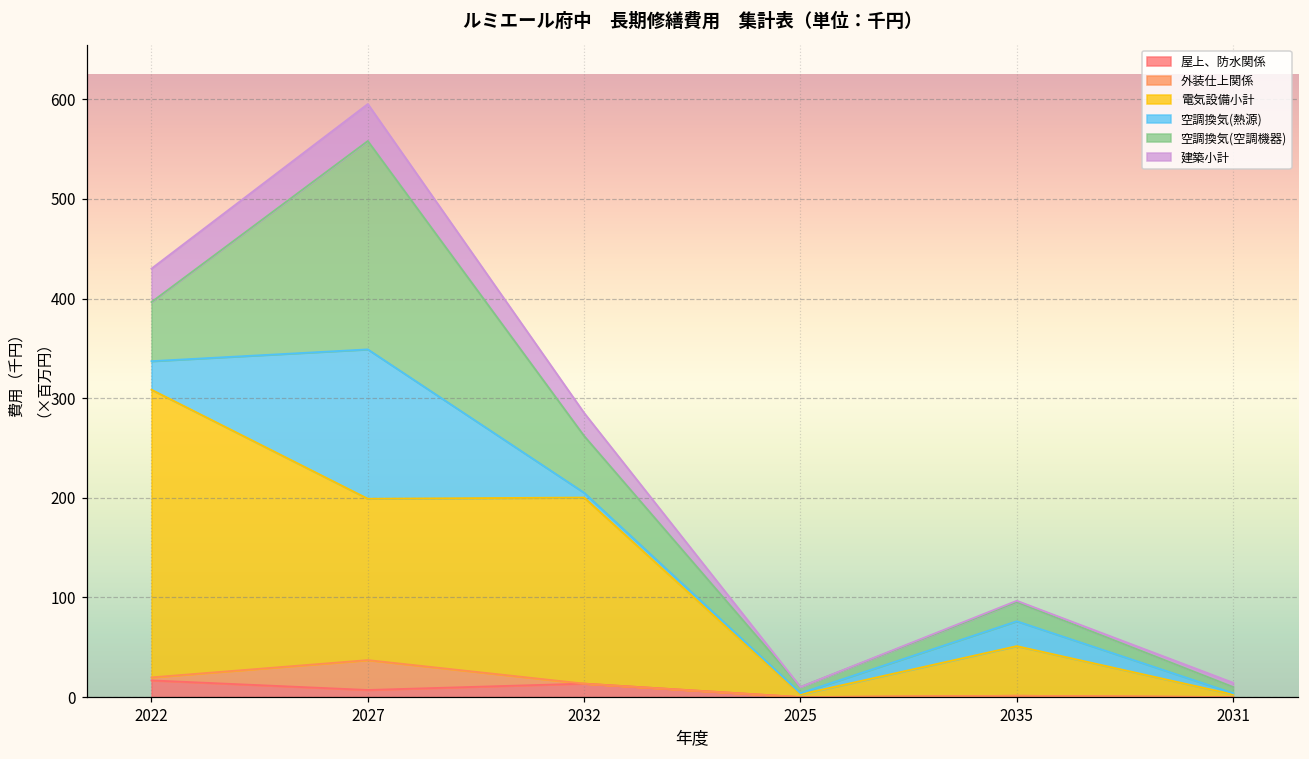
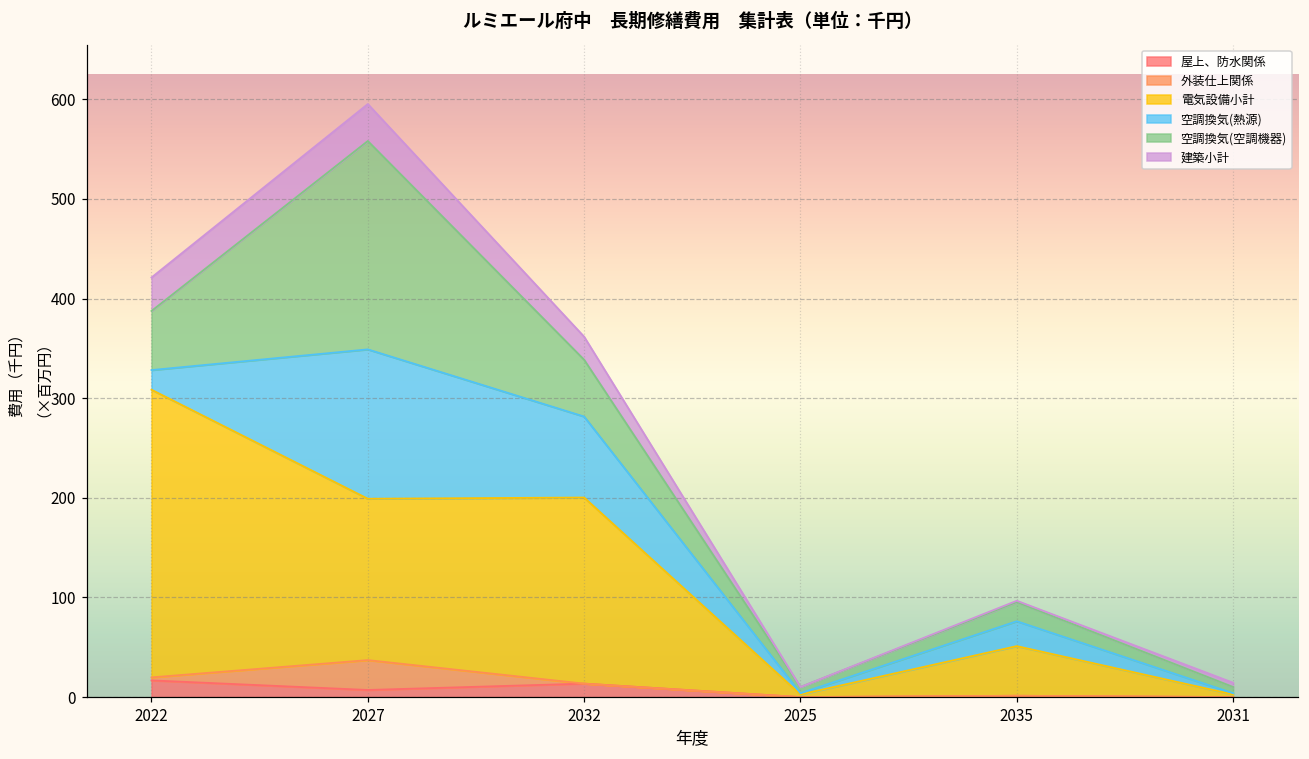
  {
    "電気設備小計": {
      "2022": 290,
      "2027": 160,
      "2032": 190,
      "2035": 50
    },
    "空調換気(熱源)": {
-     "2022": 30,
+     "2022": 20,
      "2027": 150,
-     "2032": 0,
+     "2032": 80,
      "2035": 20
    },
    "空調換気(空調機器)": {
      "2022": 60,
      "2027": 210,
      "2032": 60,
      "2031": 10
    },
    "建築小計": {
      "2022": 30,
      "2027": 40,
      "2032": 20,
      "2031": 0
    }
  }
